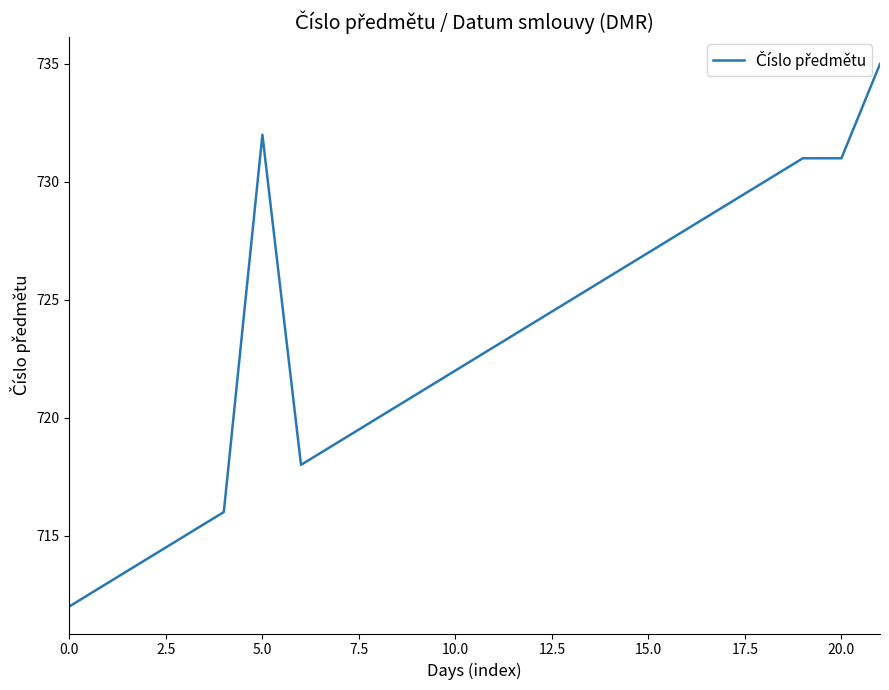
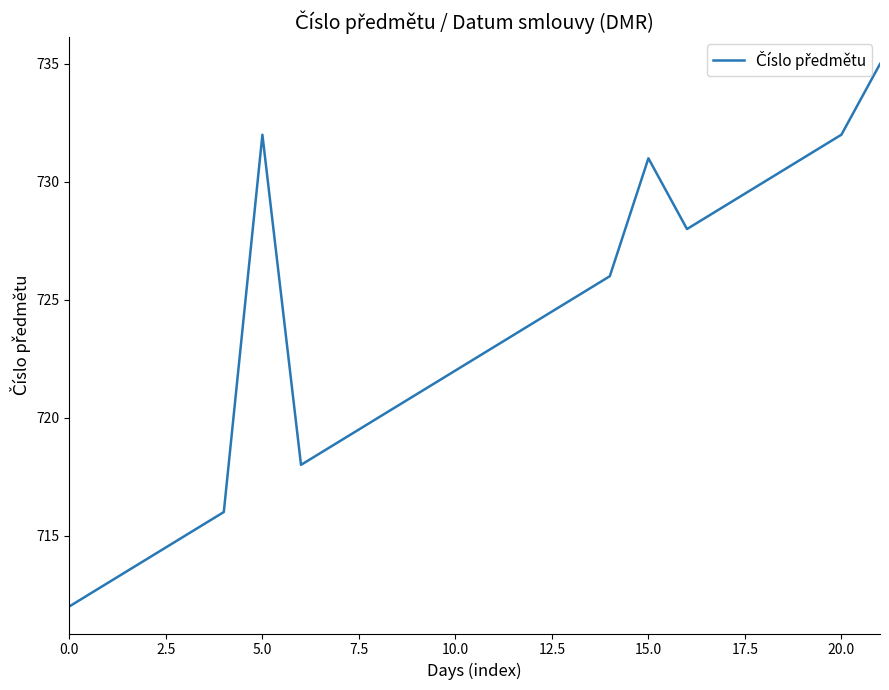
  {
    "0.0": 712,
    "5.0": 732,
    "10.0": 722,
-   "15.0": 727,
-   "20.0": 731
+   "15.0": 731,
+   "20.0": 732
  }
